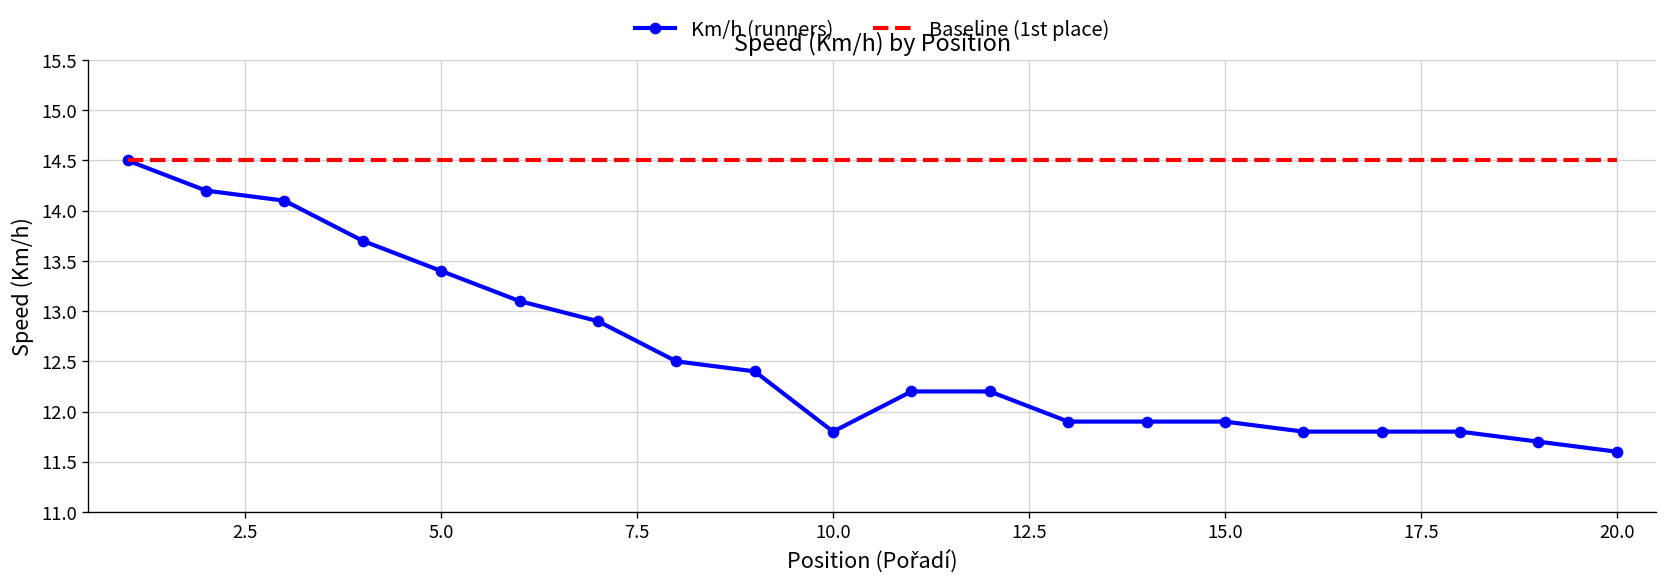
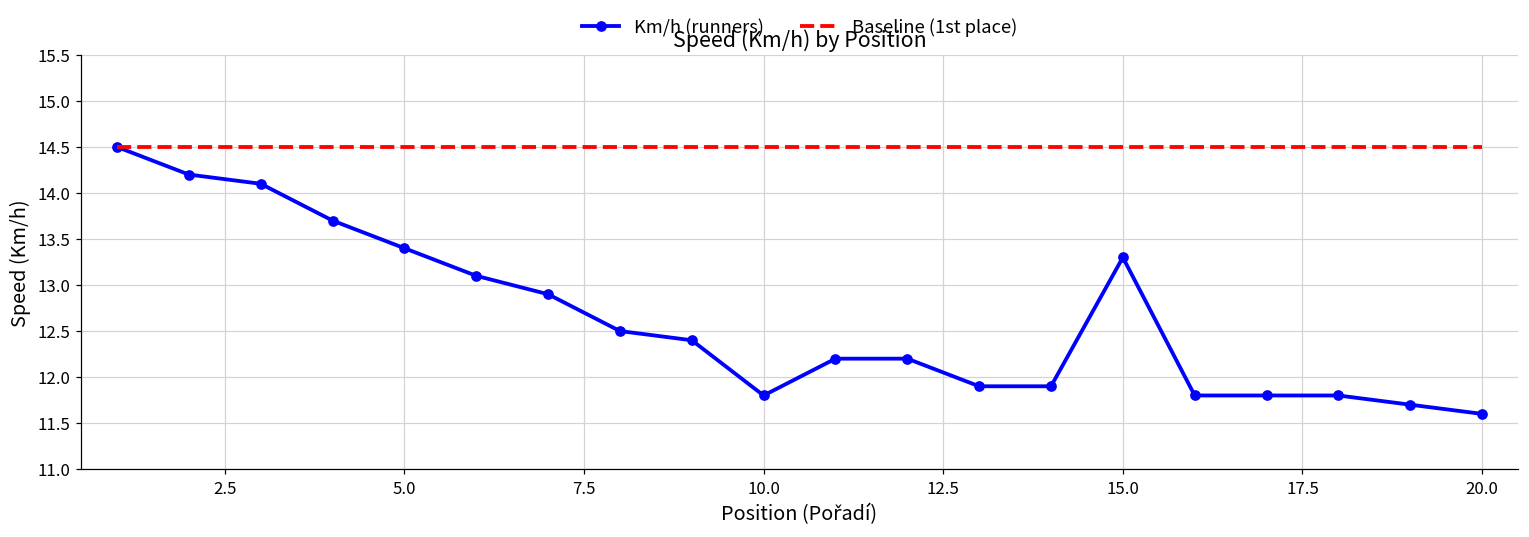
  {
    "Km/h (runners)": {
      "5.0": 13.4,
      "10.0": 11.8,
-     "15.0": 11.9,
+     "15.0": 13.3,
      "20.0": 11.6
    },
    "Baseline (1st place)": {
      "5.0": 14.5,
      "10.0": 14.5,
      "15.0": 14.5,
      "20.0": 14.5
    }
  }
